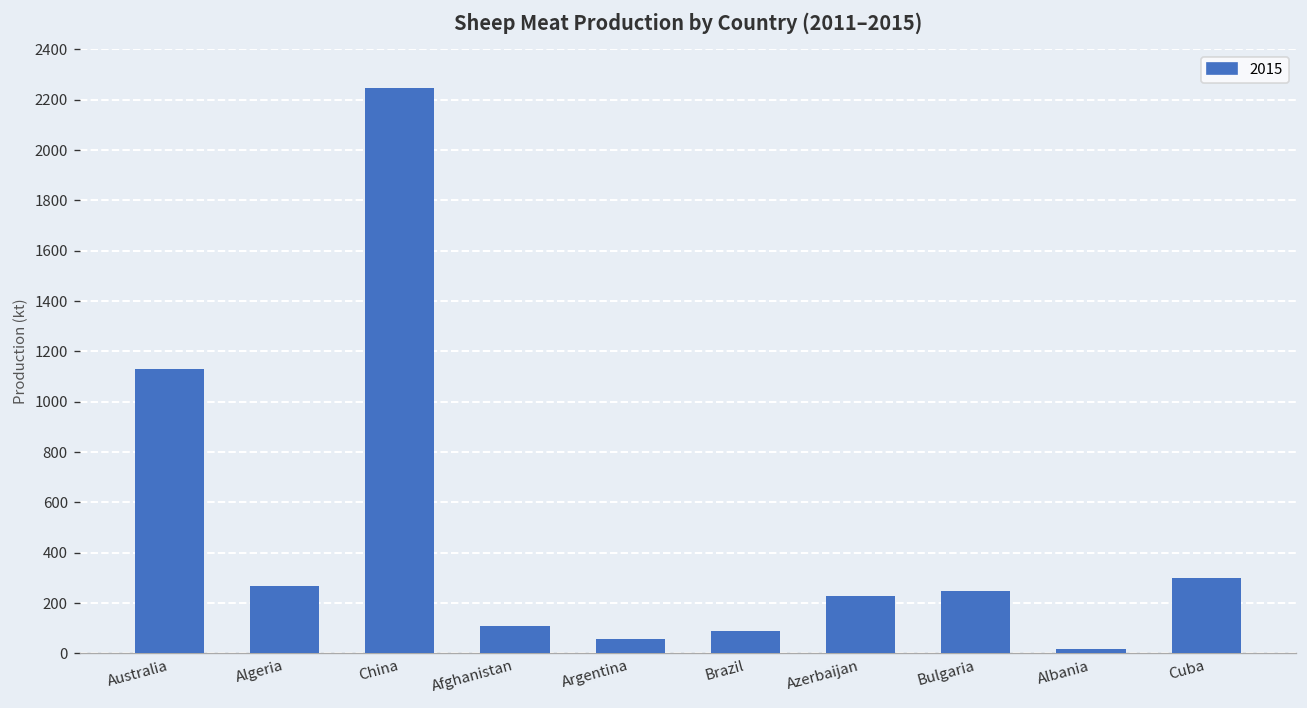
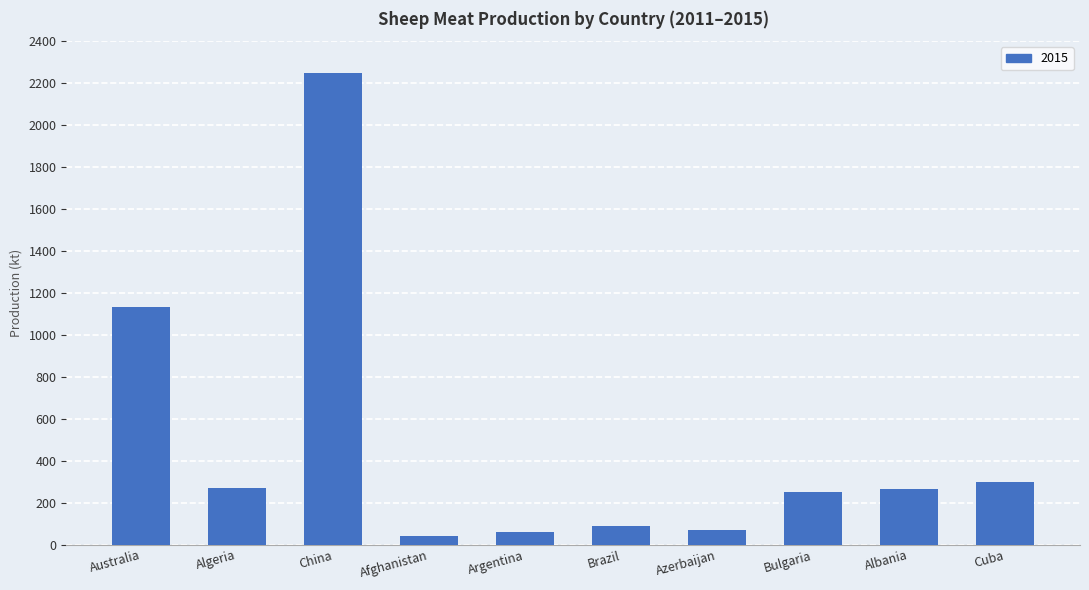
  {
    "Australia": 1130,
    "Algeria": 270,
    "China": 2250,
-   "Afghanistan": 110,
+   "Afghanistan": 40,
    "Argentina": 60,
    "Brazil": 90,
-   "Azerbaijan": 230,
+   "Azerbaijan": 70,
    "Bulgaria": 250,
-   "Albania": 20,
+   "Albania": 260,
    "Cuba": 300
  }
